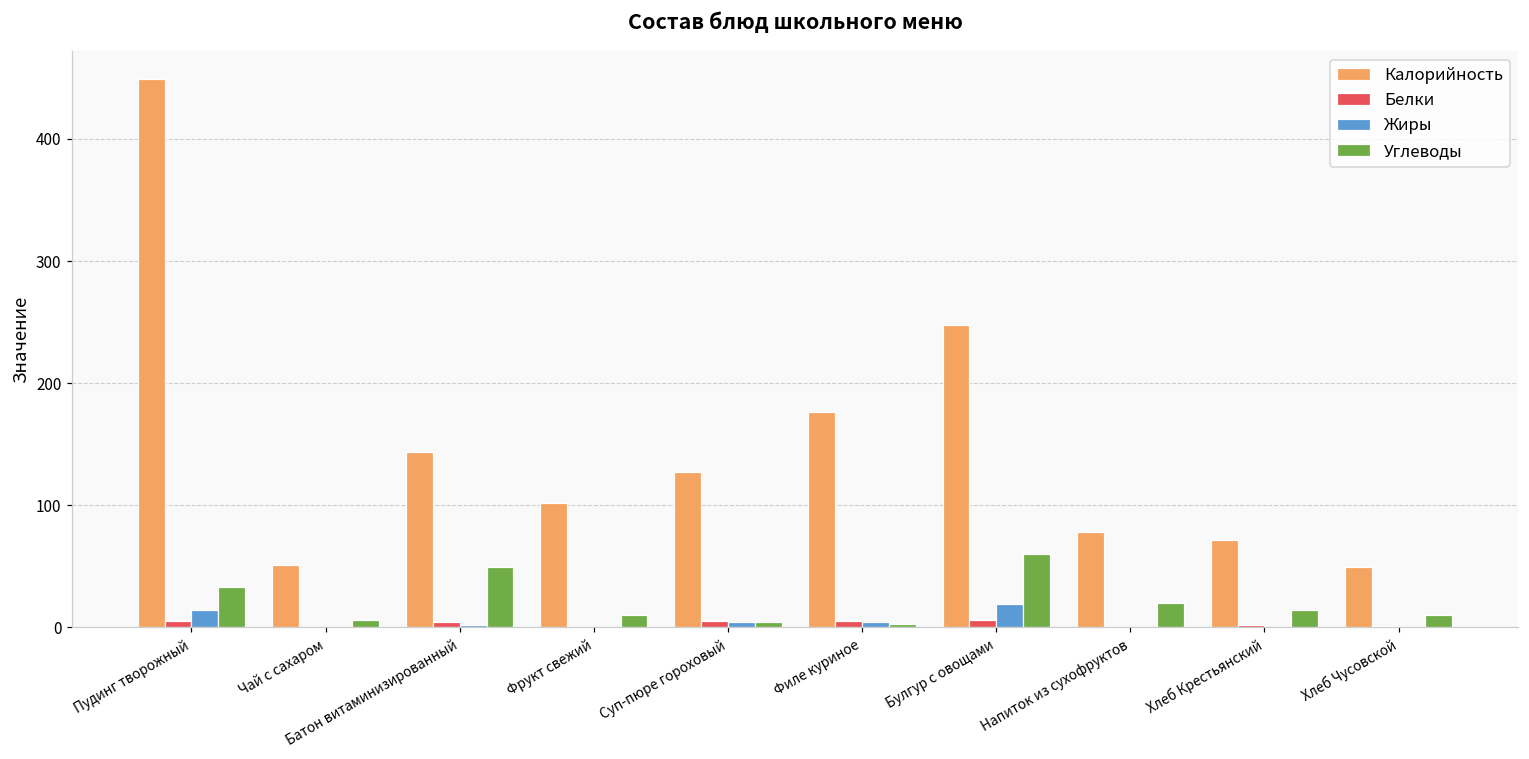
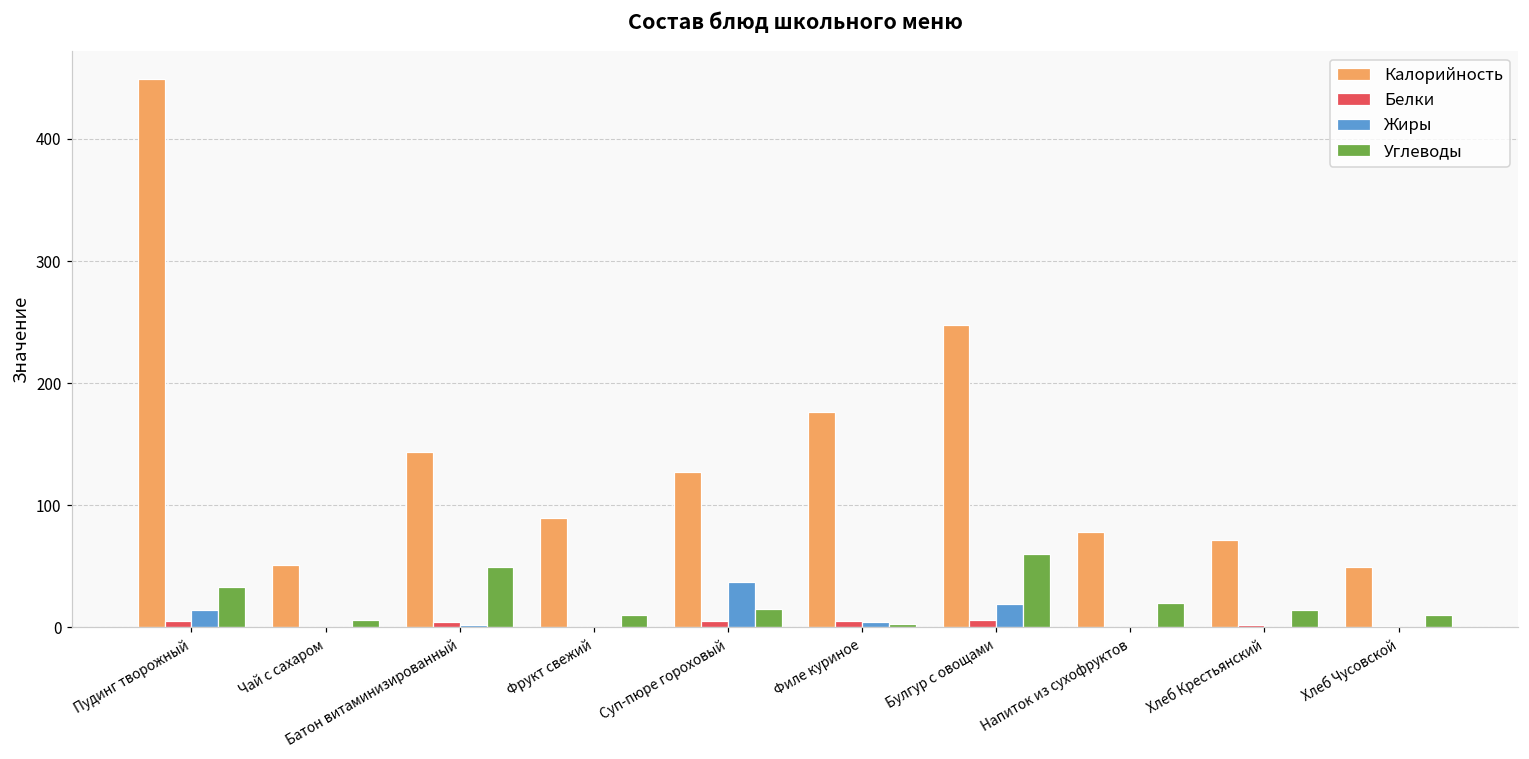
  {
    "Калорийность": {
      "Пудинг творожный": 449,
      "Чай с сахаром": 51,
      "Батон витаминизированный": 144,
-     "Фрукт свежий": 102,
+     "Фрукт свежий": 90,
      "Суп-пюре гороховый": 128,
      "Филе куриное": 176,
      "Булгур с овощами": 247,
      "Напиток из сухофруктов": 78,
      "Хлеб Крестьянский": 71,
      "Хлеб Чусовской": 50
    },
    "Белки": {
      "Пудинг творожный": 5,
      "Батон витаминизированный": 4,
      "Суп-пюре гороховый": 5,
      "Филе куриное": 6,
      "Булгур с овощами": 6,
      "Хлеб Крестьянский": 2
    },
    "Жиры": {
      "Пудинг творожный": 14,
      "Чай с сахаром": 0,
-     "Суп-пюре гороховый": 4,
+     "Суп-пюре гороховый": 37,
      "Филе куриное": 5,
      "Булгур с овощами": 19,
      "Напиток из сухофруктов": 0
    },
    "Углеводы": {
      "Пудинг творожный": 33,
      "Чай с сахаром": 6,
      "Батон витаминизированный": 49,
      "Фрукт свежий": 10,
-     "Суп-пюре гороховый": 5,
+     "Суп-пюре гороховый": 15,
      "Филе куриное": 3,
      "Булгур с овощами": 60,
      "Напиток из сухофруктов": 20,
      "Хлеб Крестьянский": 15,
      "Хлеб Чусовской": 10
    }
  }
